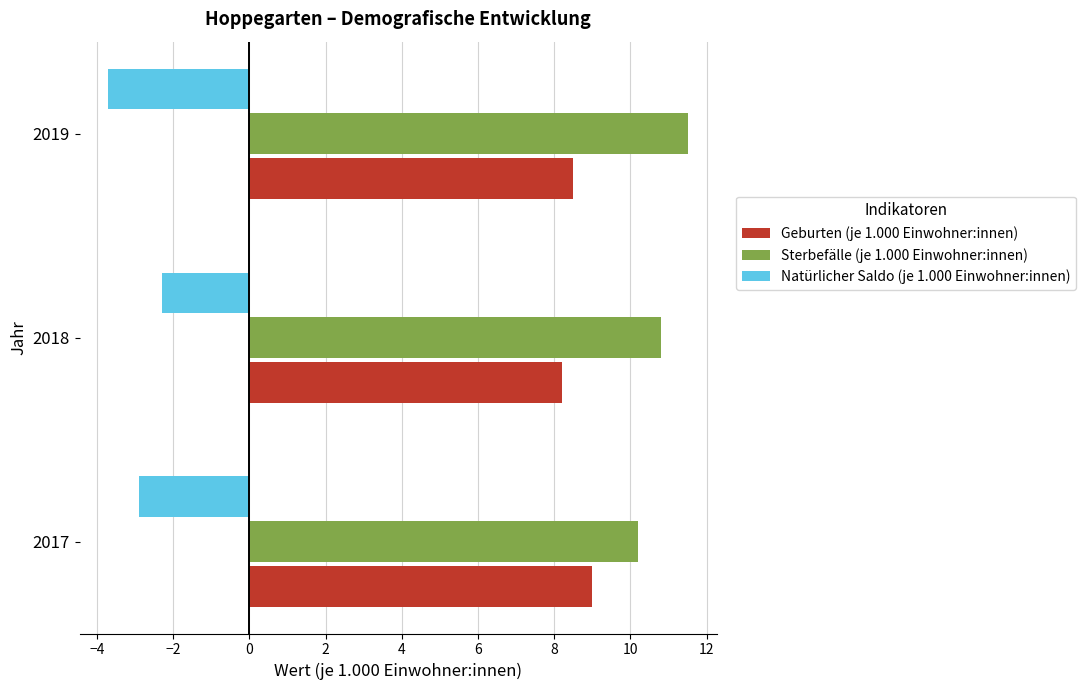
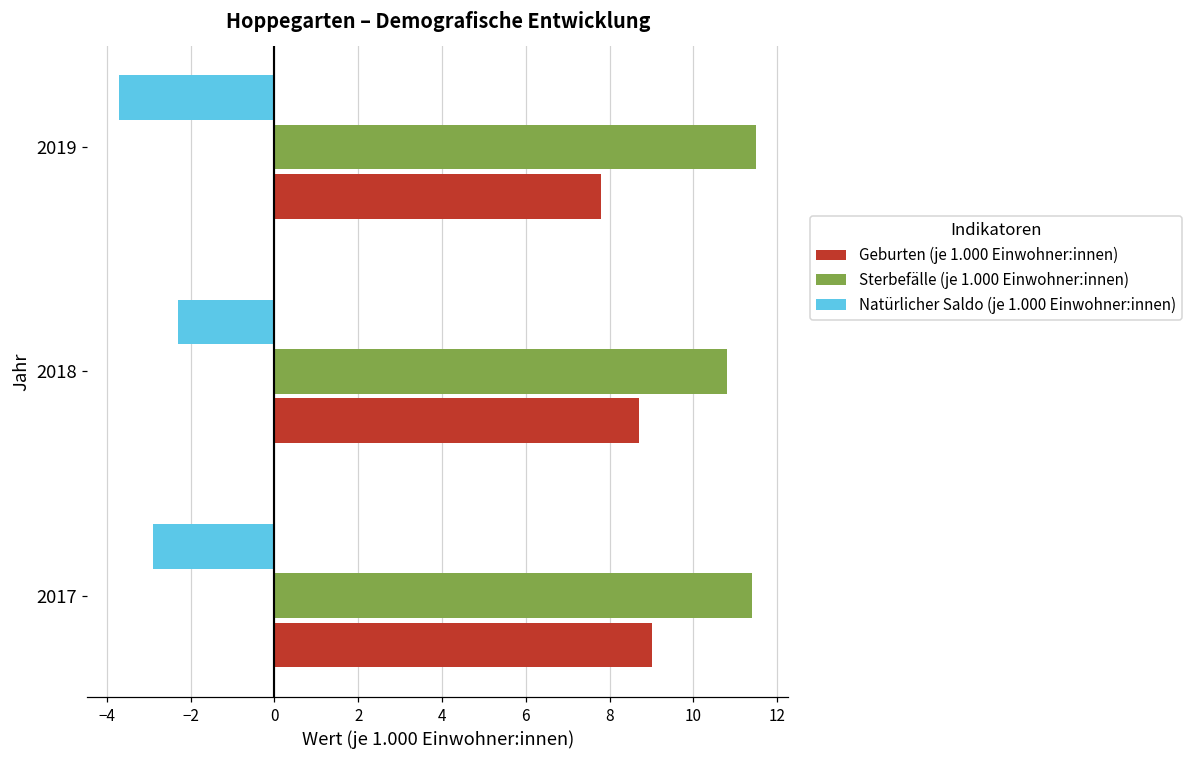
  {
    "Geburten (je 1.000 Einwohner:innen)": {
-     "2019": 8.5,
-     "2018": 8.2,
+     "2019": 7.8,
+     "2018": 8.7,
      "2017": 9.0
    },
    "Sterbefälle (je 1.000 Einwohner:innen)": {
      "2019": 11.5,
      "2018": 10.8,
-     "2017": 10.2
+     "2017": 11.4
    },
    "Natürlicher Saldo (je 1.000 Einwohner:innen)": {
      "2019": -3.7,
      "2018": -2.3,
      "2017": -2.9
    }
  }
